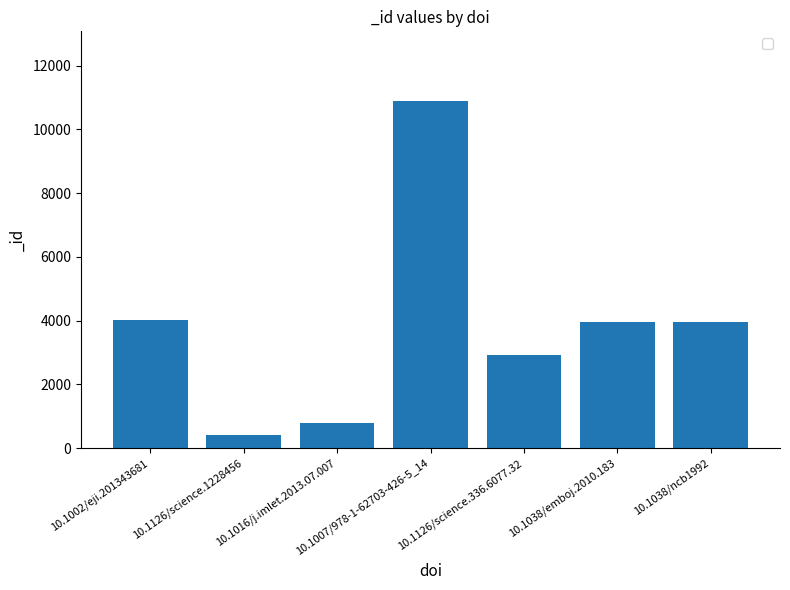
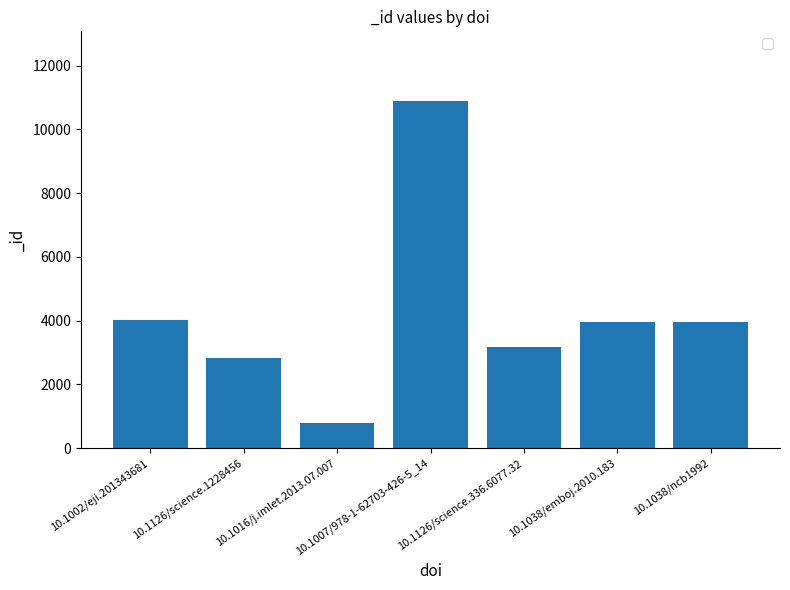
  {
    "10.1002/eji.201343681": 4000,
-   "10.1126/science.1228456": 400,
+   "10.1126/science.1228456": 2800,
    "10.1016/j.imlet.2013.07.007": 800,
    "10.1007/978-1-62703-426-5_14": 10900,
-   "10.1126/science.336.6077.32": 2900,
+   "10.1126/science.336.6077.32": 3200,
    "10.1038/emboj.2010.183": 4000,
    "10.1038/ncb1992": 4000
  }
